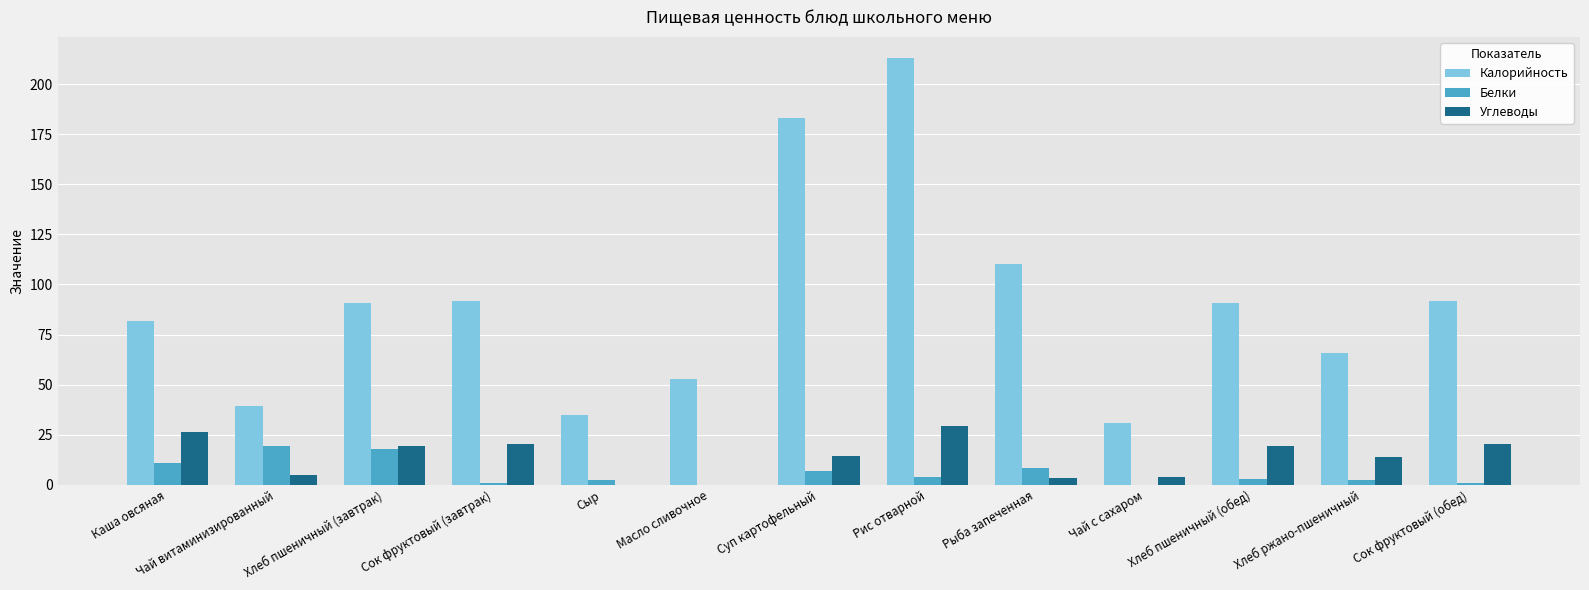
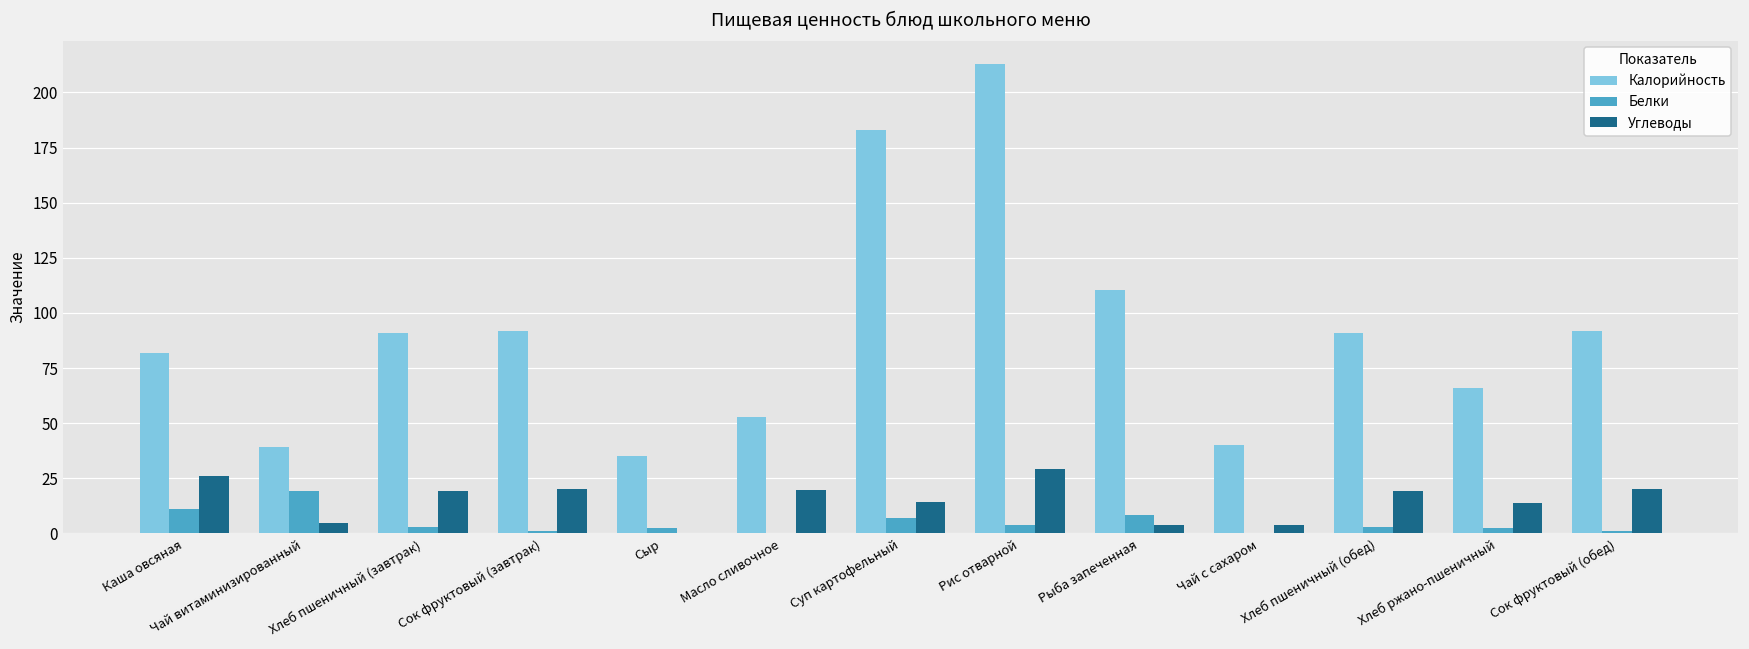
  {
    "Калорийность": {
      "Каша овсяная": 82,
      "Чай витаминизированный": 39,
      "Хлеб пшеничный (завтрак)": 91,
      "Сок фруктовый (завтрак)": 92,
      "Сыр": 35,
      "Масло сливочное": 53,
      "Суп картофельный": 183,
      "Рис отварной": 213,
      "Рыба запеченная": 110,
-     "Чай с сахаром": 31,
+     "Чай с сахаром": 40,
      "Хлеб пшеничный (обед)": 91,
      "Хлеб ржано-пшеничный": 66,
      "Сок фруктовый (обед)": 92
    },
    "Белки": {
      "Каша овсяная": 11,
      "Чай витаминизированный": 19,
-     "Хлеб пшеничный (завтрак)": 18,
+     "Хлеб пшеничный (завтрак)": 3,
      "Сыр": 3,
      "Суп картофельный": 7,
      "Рис отварной": 4,
      "Рыба запеченная": 9,
      "Чай с сахаром": 0,
      "Хлеб пшеничный (обед)": 3,
      "Хлеб ржано-пшеничный": 2
    },
    "Углеводы": {
      "Каша овсяная": 26,
      "Чай витаминизированный": 5,
      "Хлеб пшеничный (завтрак)": 19,
      "Сок фруктовый (завтрак)": 20,
      "Сыр": 0,
-     "Масло сливочное": 0,
+     "Масло сливочное": 20,
      "Суп картофельный": 14,
      "Рис отварной": 29,
      "Рыба запеченная": 4,
      "Чай с сахаром": 4,
      "Хлеб пшеничный (обед)": 19,
      "Хлеб ржано-пшеничный": 14,
      "Сок фруктовый (обед)": 20
    }
  }
